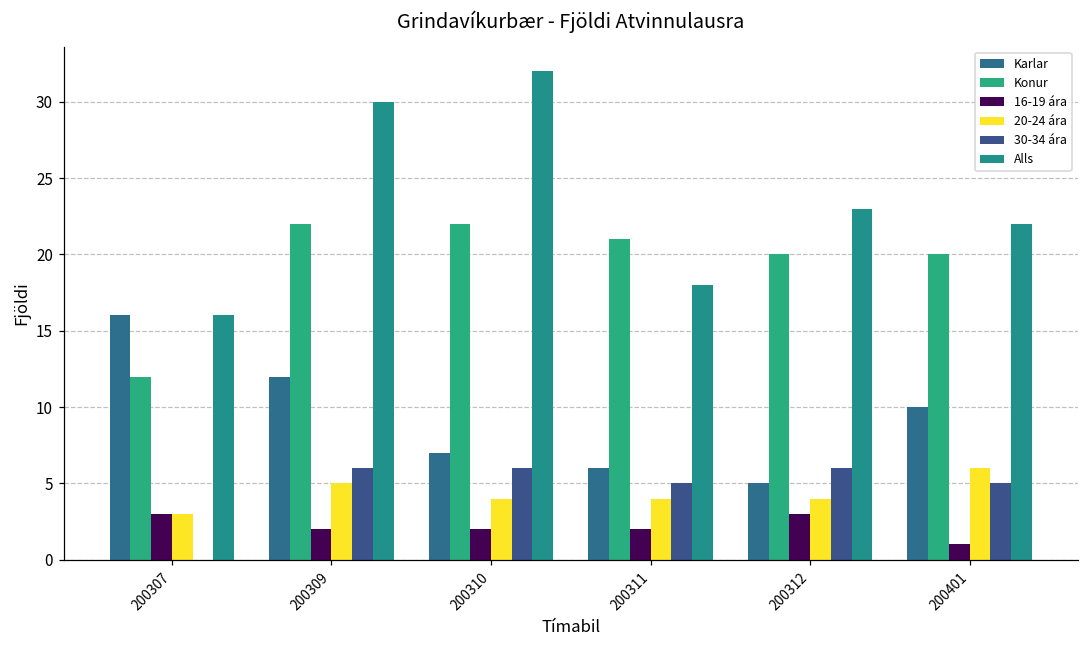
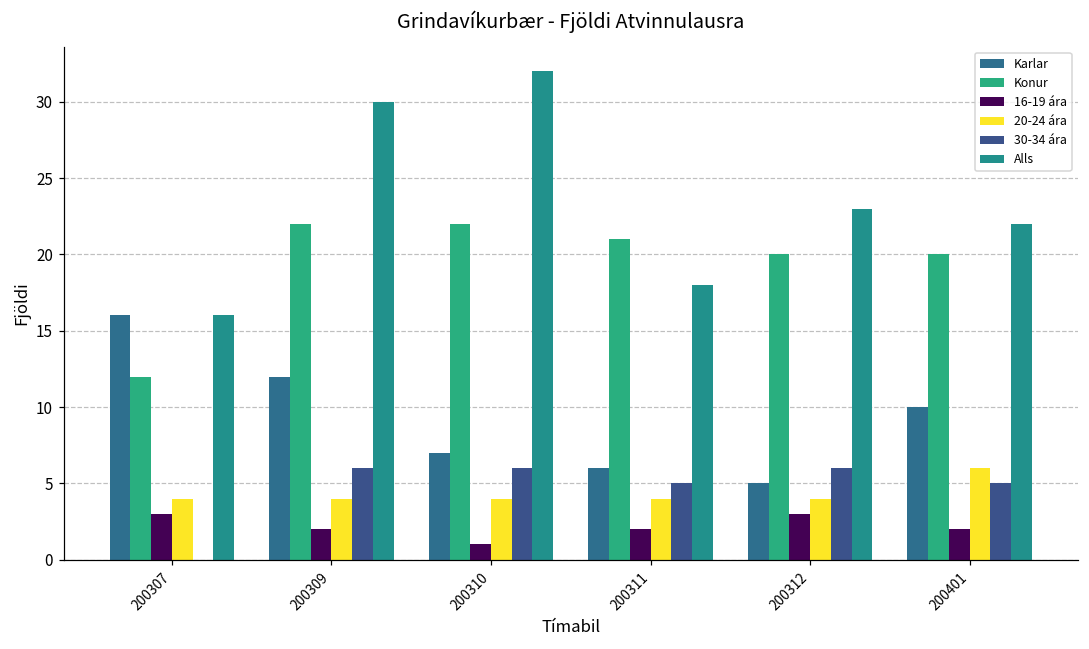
  {
    "16-19 ára": {
      "200307": 3,
      "200309": 2,
-     "200310": 2,
+     "200310": 1,
      "200311": 2,
      "200312": 3,
-     "200401": 1
+     "200401": 2
    },
    "20-24 ára": {
-     "200307": 3,
-     "200309": 5,
+     "200307": 4,
+     "200309": 4,
      "200310": 4,
      "200311": 4,
      "200312": 4,
      "200401": 6
    }
  }
